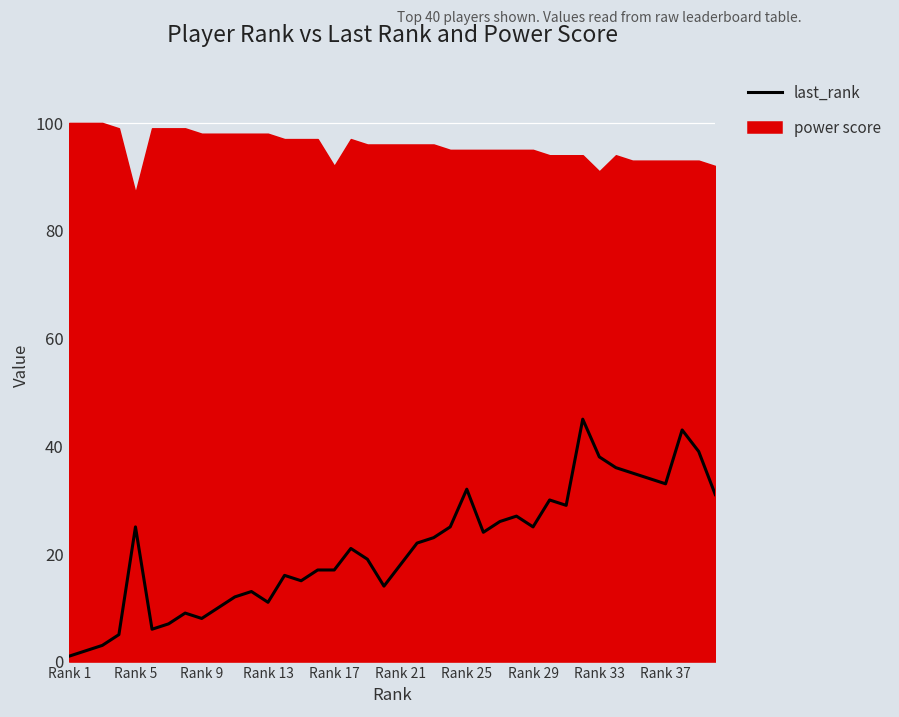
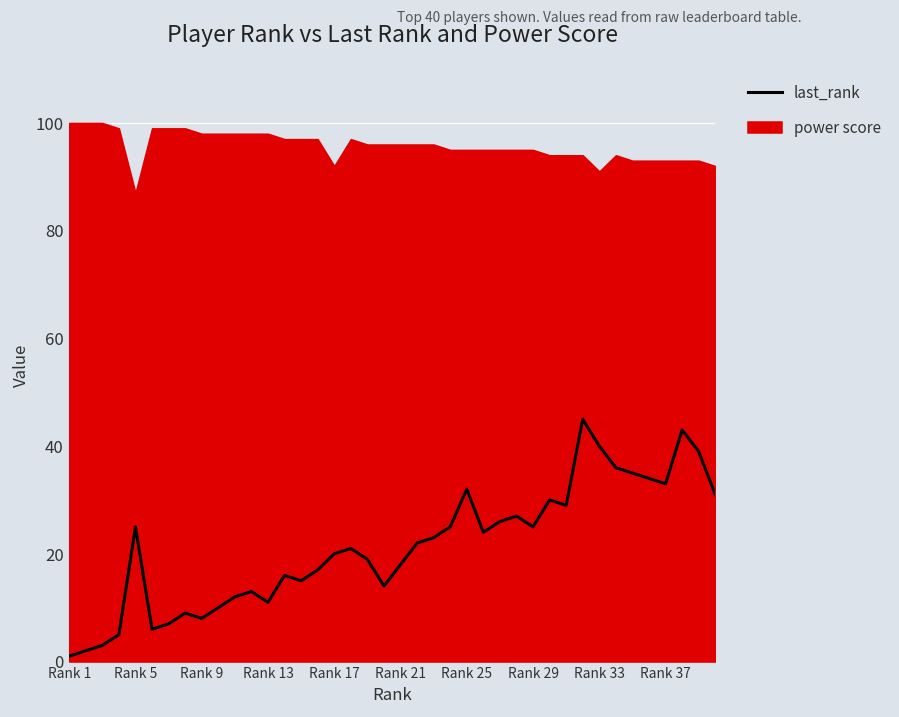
  {
    "last_rank": {
      "Rank 1": 1,
      "Rank 5": 25,
      "Rank 9": 8,
      "Rank 13": 11,
-     "Rank 17": 17,
+     "Rank 17": 20,
      "Rank 21": 18,
      "Rank 25": 32,
      "Rank 29": 25,
-     "Rank 33": 38,
+     "Rank 33": 40,
      "Rank 37": 33
    },
    "power score": {
      "Rank 1": 100,
      "Rank 5": 87,
      "Rank 9": 98,
      "Rank 13": 98,
      "Rank 17": 92,
      "Rank 21": 96,
      "Rank 25": 95,
      "Rank 29": 95,
      "Rank 33": 91,
      "Rank 37": 93
    }
  }
